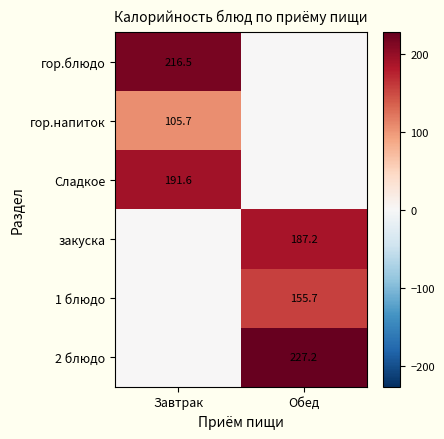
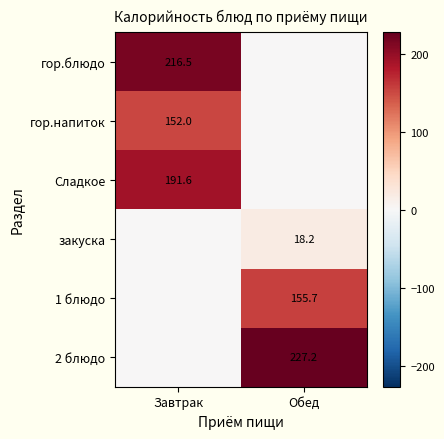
  {
    "гор.блюдо": {
      "Завтрак": 216.5
    },
    "гор.напиток": {
-     "Завтрак": 105.7
+     "Завтрак": 152.0
    },
    "Сладкое": {
      "Завтрак": 191.6
    },
    "закуска": {
-     "Обед": 187.2
+     "Обед": 18.2
    },
    "1 блюдо": {
      "Обед": 155.7
    },
    "2 блюдо": {
      "Обед": 227.2
    }
  }
